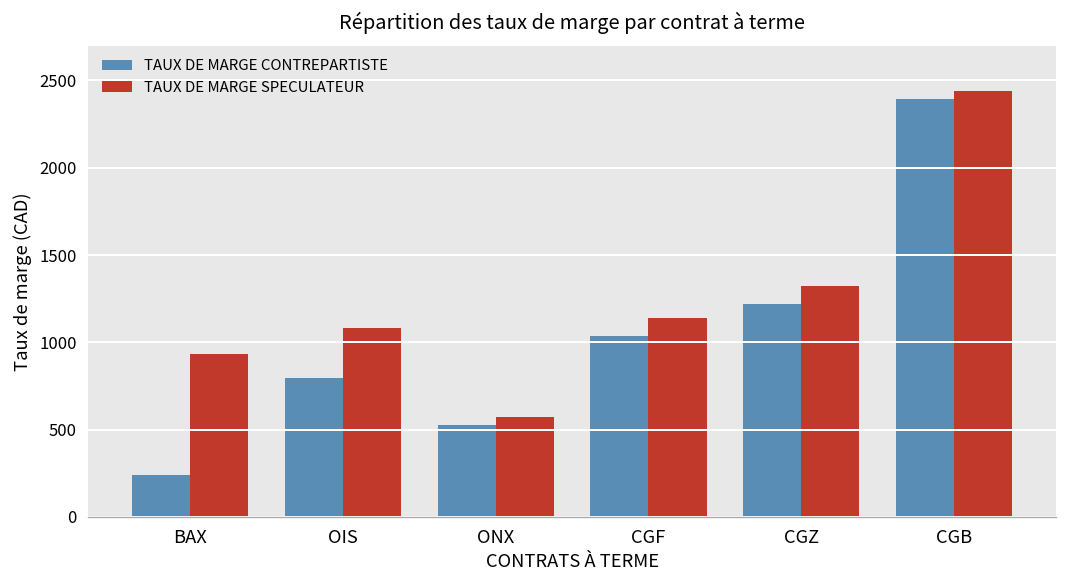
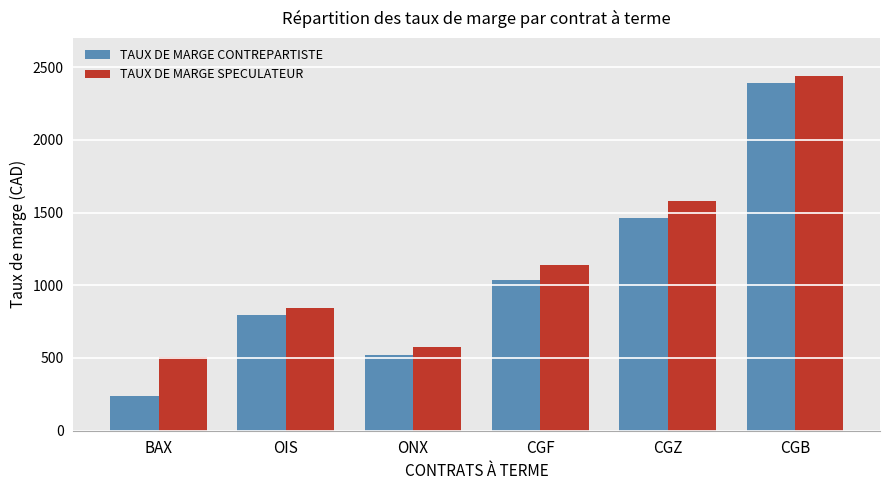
  {
    "TAUX DE MARGE CONTREPARTISTE": {
      "BAX": 240,
      "OIS": 800,
      "ONX": 520,
      "CGF": 1040,
-     "CGZ": 1220,
+     "CGZ": 1460,
      "CGB": 2390
    },
    "TAUX DE MARGE SPECULATEUR": {
-     "BAX": 930,
-     "OIS": 1080,
+     "BAX": 510,
+     "OIS": 850,
      "ONX": 570,
      "CGF": 1140,
-     "CGZ": 1320,
+     "CGZ": 1580,
      "CGB": 2440
    }
  }
